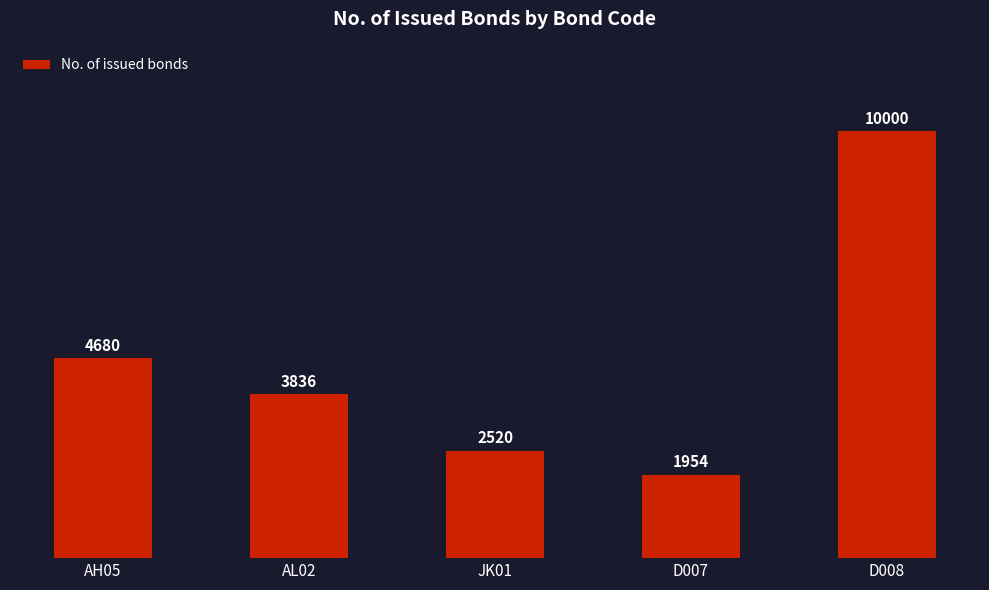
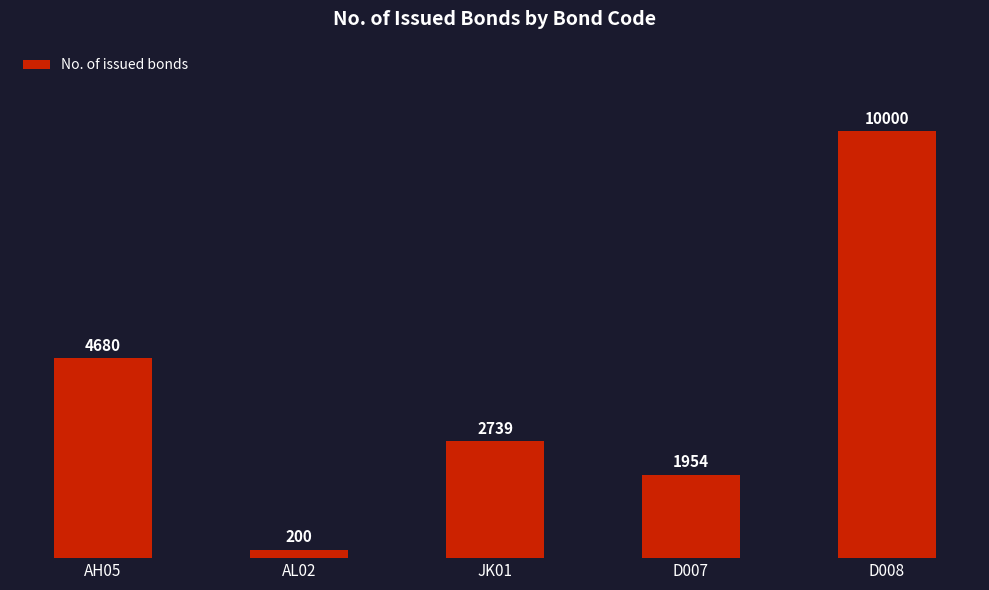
  {
    "AH05": 4680,
-   "AL02": 3836,
-   "JK01": 2520,
+   "AL02": 200,
+   "JK01": 2739,
    "D007": 1954,
    "D008": 10000
  }
